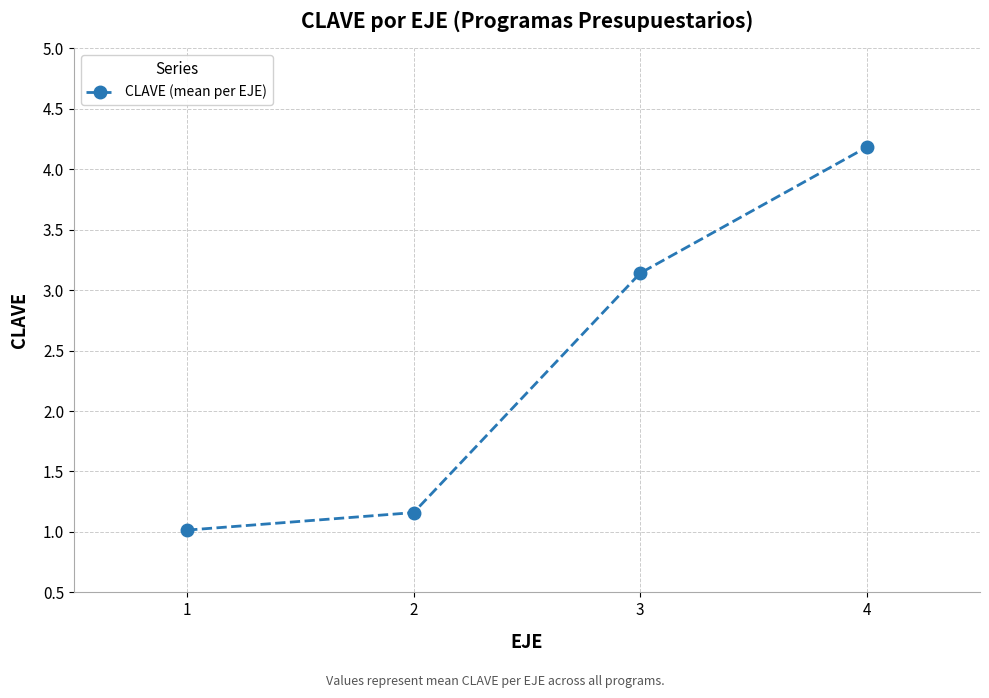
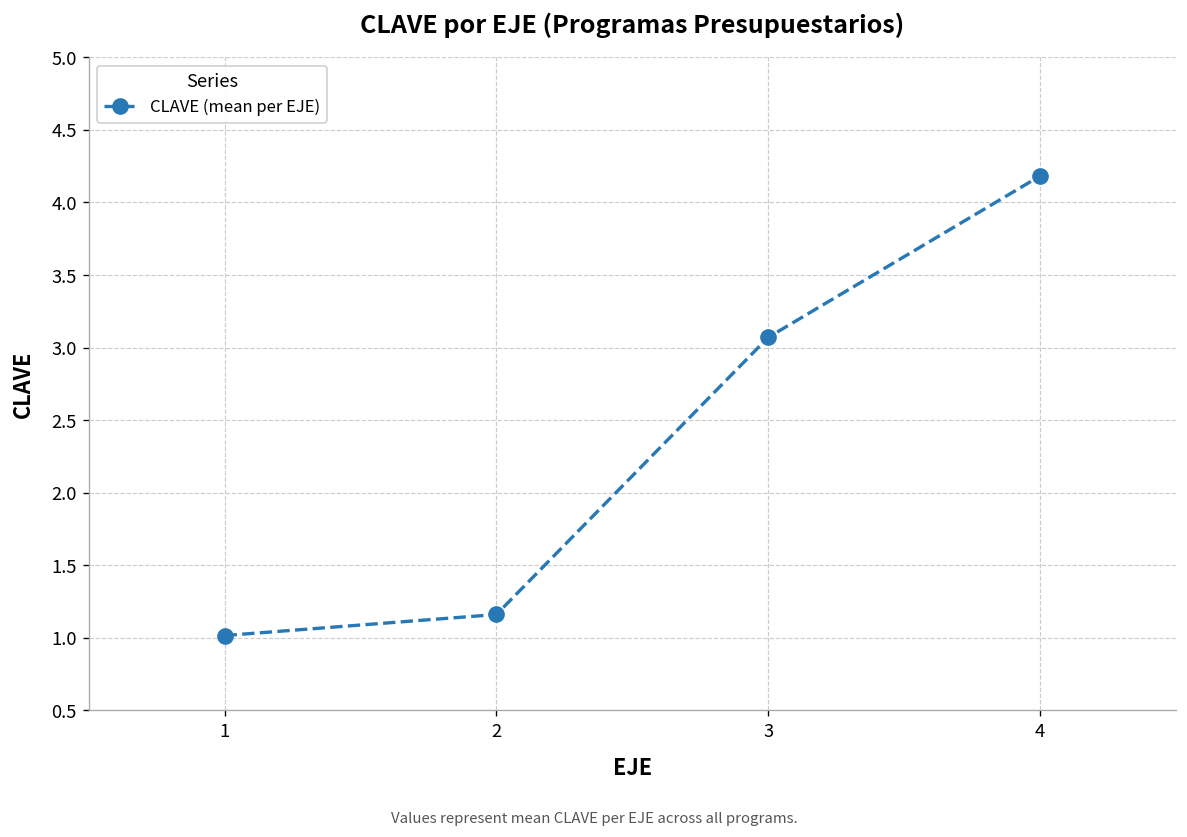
  {
    "1": 1.02,
    "2": 1.16,
-   "3": 3.14,
+   "3": 3.07,
    "4": 4.18
  }
